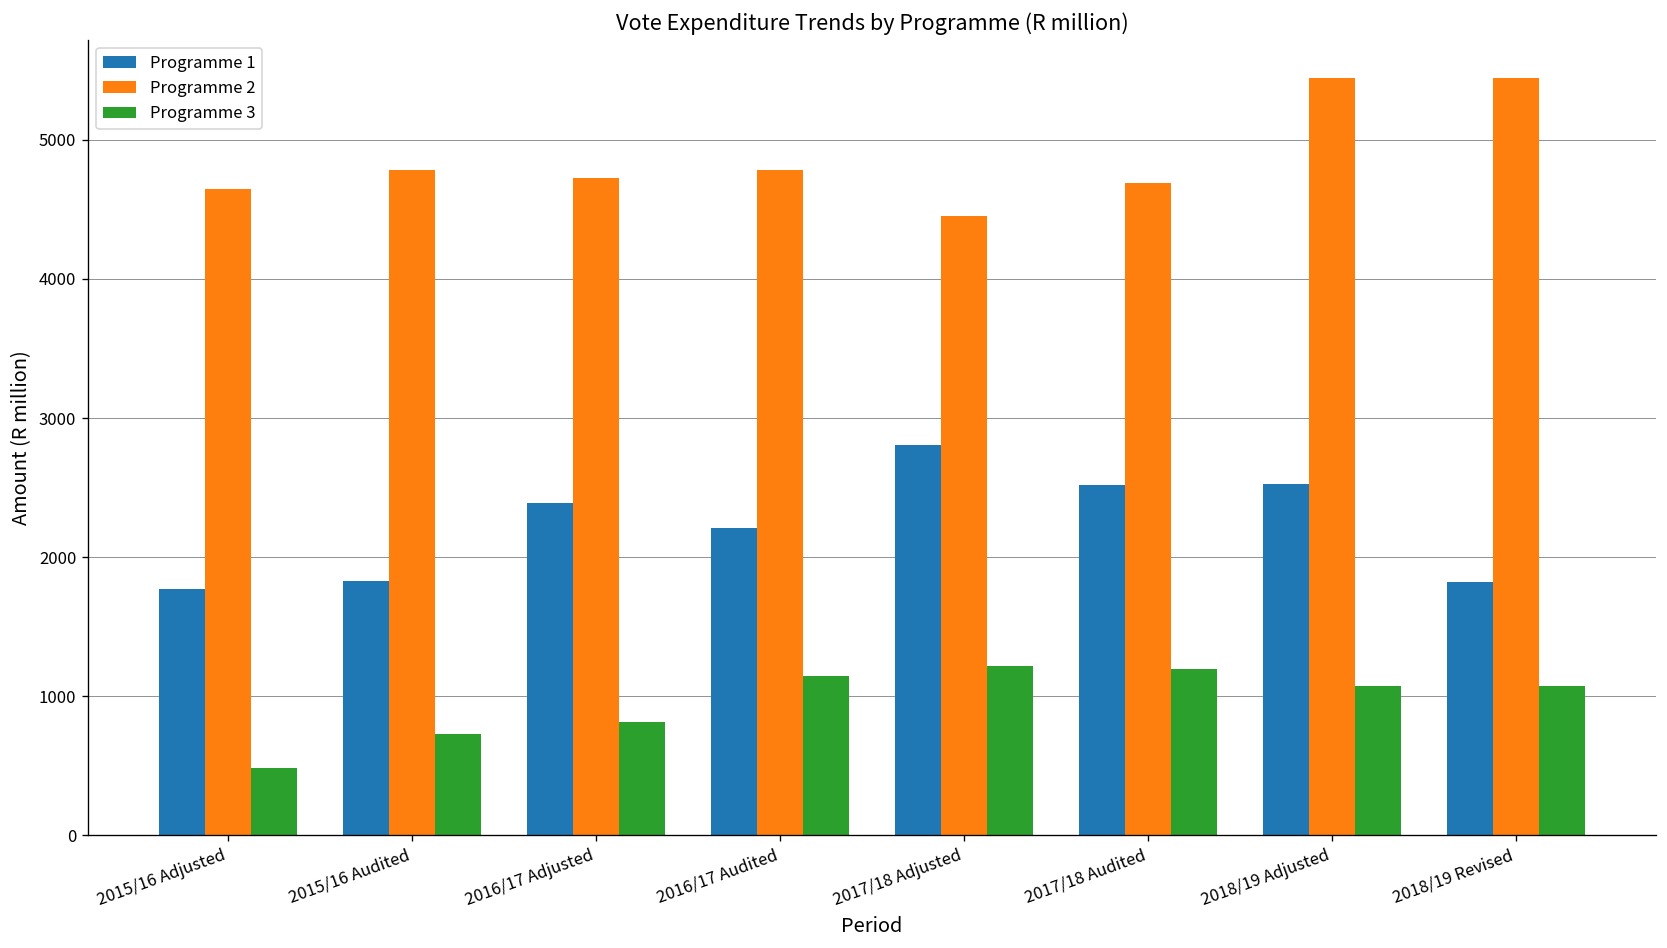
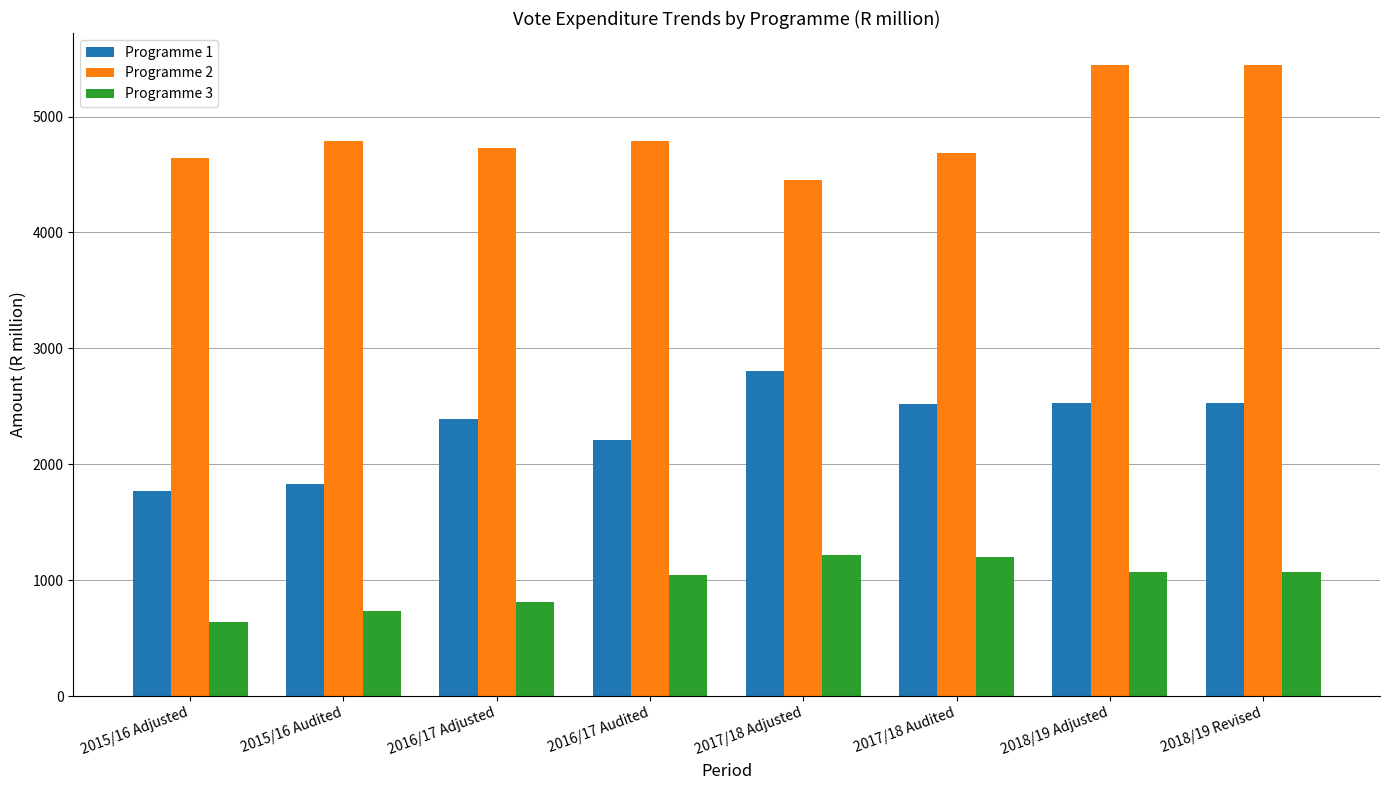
  {
    "Programme 1": {
      "2015/16 Adjusted": 1770,
      "2015/16 Audited": 1830,
      "2016/17 Adjusted": 2390,
      "2016/17 Audited": 2210,
      "2017/18 Adjusted": 2810,
      "2017/18 Audited": 2520,
      "2018/19 Adjusted": 2530,
-     "2018/19 Revised": 1820
+     "2018/19 Revised": 2530
    },
    "Programme 2": {
      "2015/16 Adjusted": 4650,
      "2015/16 Audited": 4790,
      "2016/17 Adjusted": 4730,
      "2016/17 Audited": 4790,
      "2017/18 Adjusted": 4450,
      "2017/18 Audited": 4690,
      "2018/19 Adjusted": 5450,
      "2018/19 Revised": 5450
    },
    "Programme 3": {
-     "2015/16 Adjusted": 490,
+     "2015/16 Adjusted": 640,
      "2015/16 Audited": 730,
      "2016/17 Adjusted": 810,
-     "2016/17 Audited": 1150,
+     "2016/17 Audited": 1050,
      "2017/18 Adjusted": 1220,
      "2017/18 Audited": 1200,
      "2018/19 Adjusted": 1070,
      "2018/19 Revised": 1070
    }
  }
